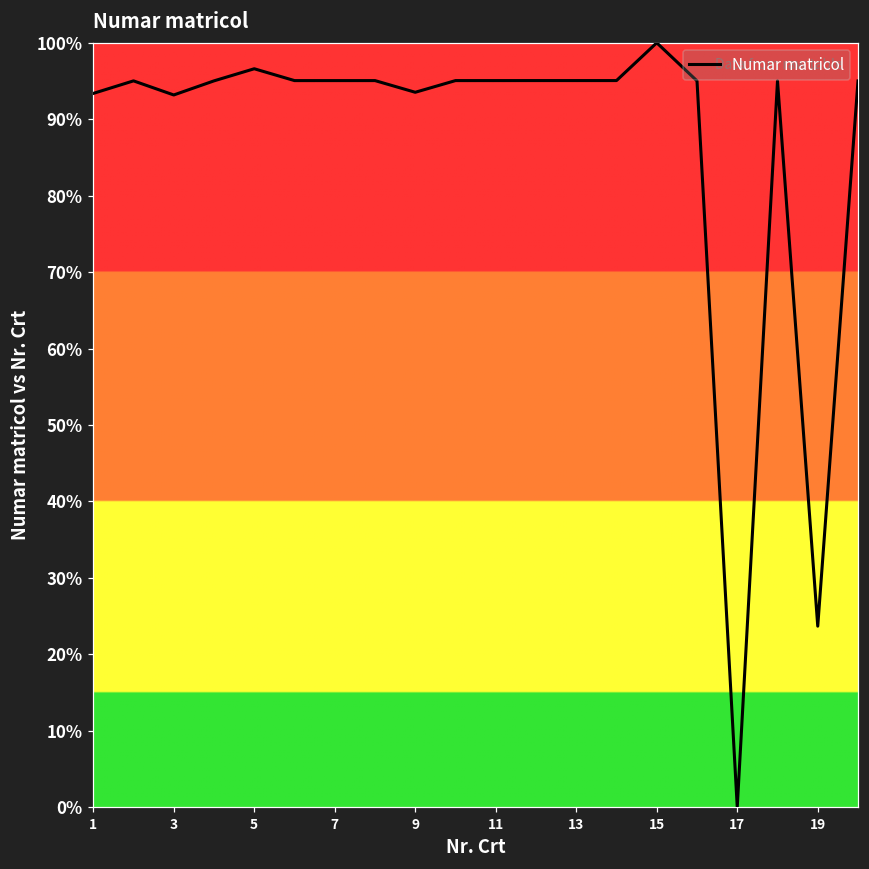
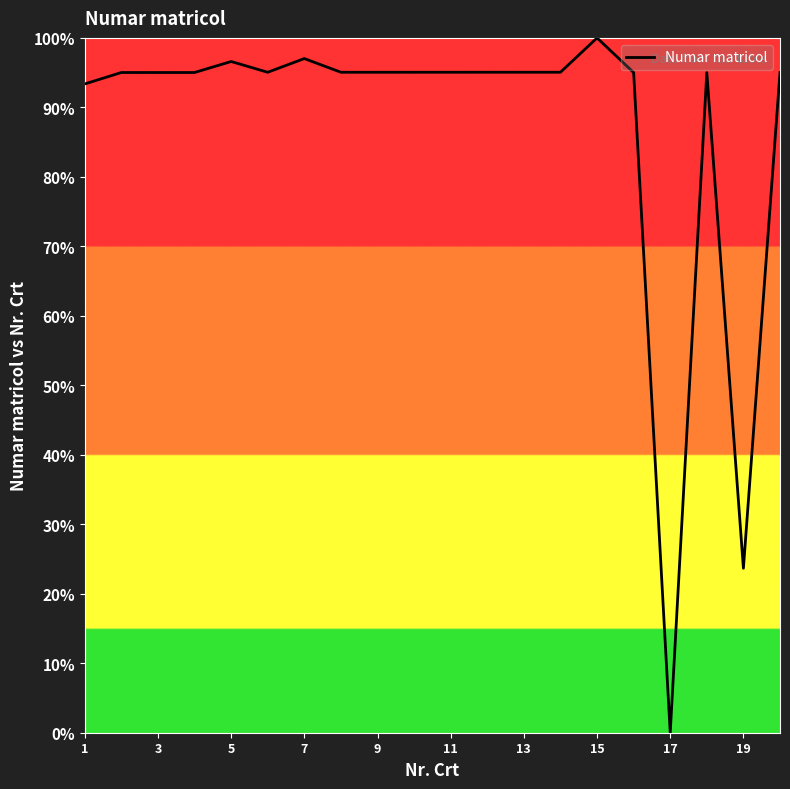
  {
    "1": "93%",
-   "3": "93%",
+   "3": "95%",
    "5": "97%",
-   "7": "95%",
-   "9": "94%",
+   "7": "97%",
+   "9": "95%",
    "11": "95%",
    "13": "95%",
    "15": "100%",
    "17": "0%",
    "19": "24%"
  }
